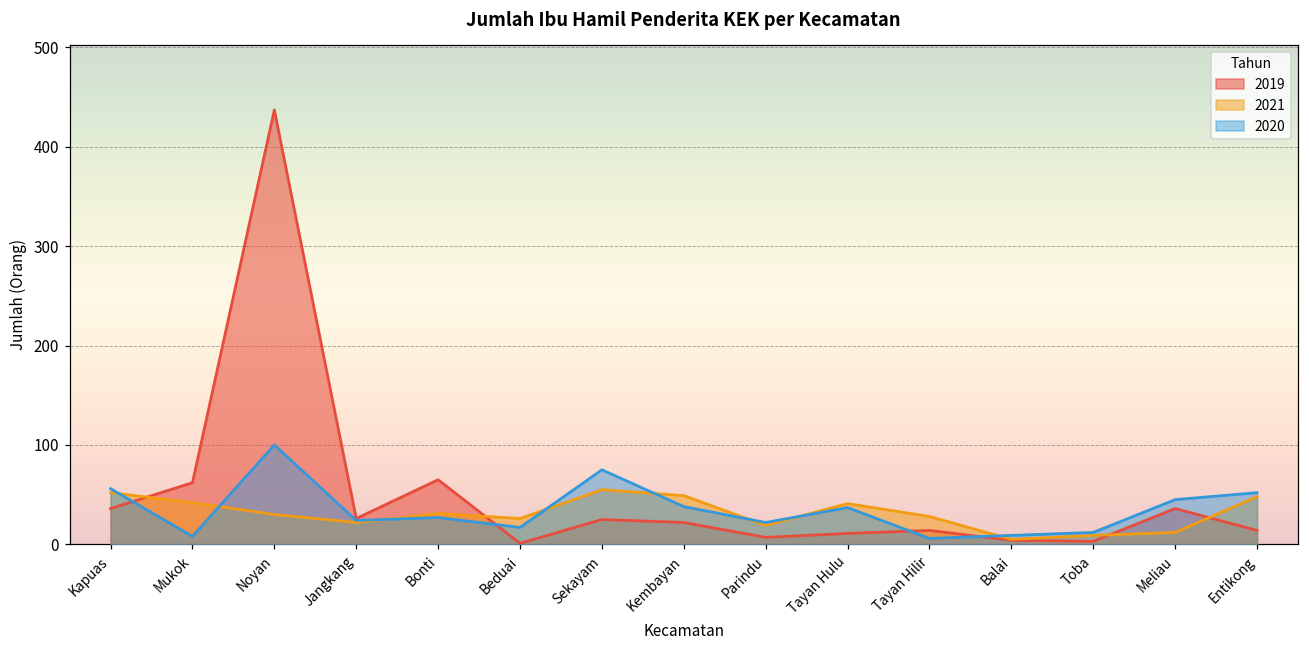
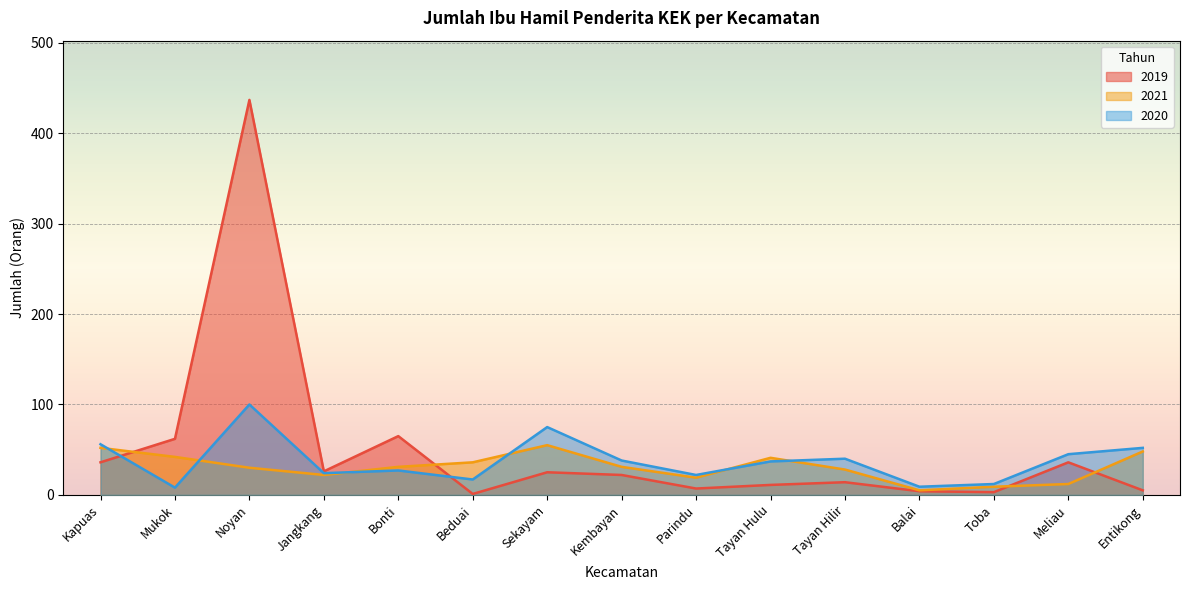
  {
    "2019": {
      "Kapuas": 40,
      "Mukok": 60,
      "Noyan": 440,
      "Bonti": 70,
      "Beduai": 0,
      "Sekayam": 30,
      "Kembayan": 20,
      "Parindu": 10,
      "Tayan Hulu": 10,
      "Tayan Hilir": 10,
      "Toba": 0,
      "Meliau": 40,
-     "Entikong": 14
+     "Entikong": 5
    },
    "2021": {
      "Kapuas": 50,
      "Mukok": 40,
      "Noyan": 30,
      "Bonti": 30,
-     "Beduai": 30,
+     "Beduai": 40,
      "Sekayam": 60,
-     "Kembayan": 50,
+     "Kembayan": 30,
      "Parindu": 20,
      "Tayan Hulu": 40,
      "Tayan Hilir": 30,
      "Toba": 10,
      "Meliau": 10,
      "Entikong": 50
    },
    "2020": {
      "Kapuas": 60,
      "Mukok": 10,
      "Noyan": 100,
      "Bonti": 30,
      "Beduai": 20,
      "Sekayam": 80,
      "Kembayan": 40,
      "Parindu": 20,
      "Tayan Hulu": 40,
-     "Tayan Hilir": 10,
+     "Tayan Hilir": 40,
      "Balai": 10,
      "Toba": 10,
      "Meliau": 50,
      "Entikong": 50
    }
  }
